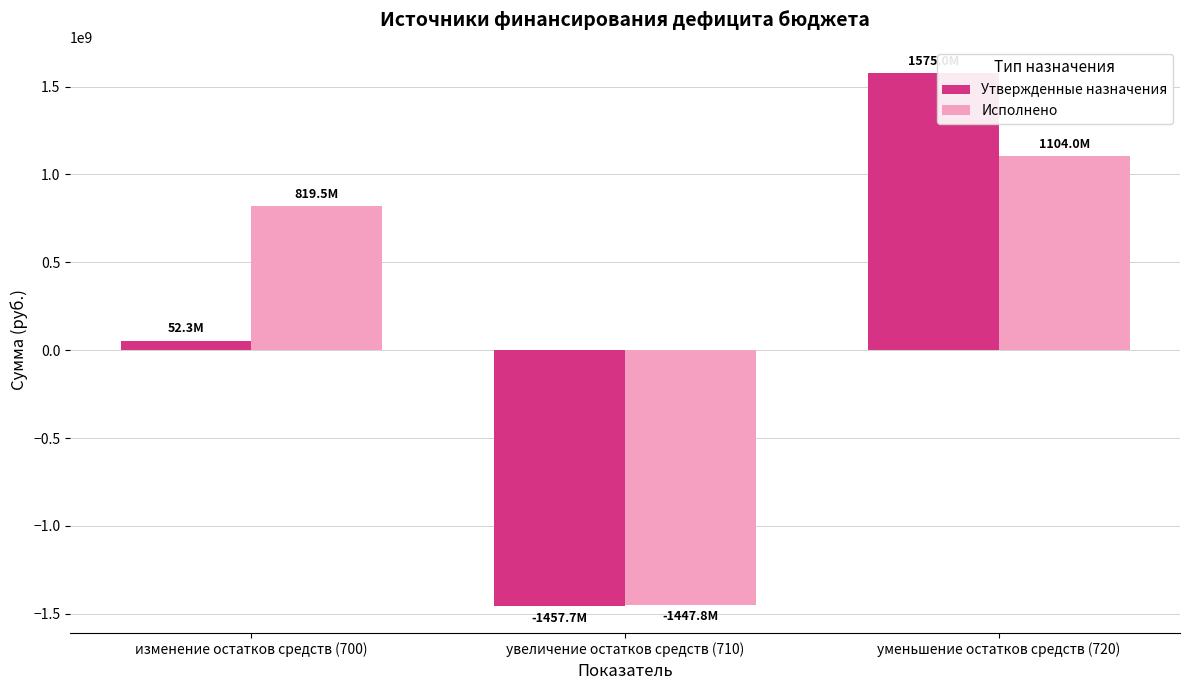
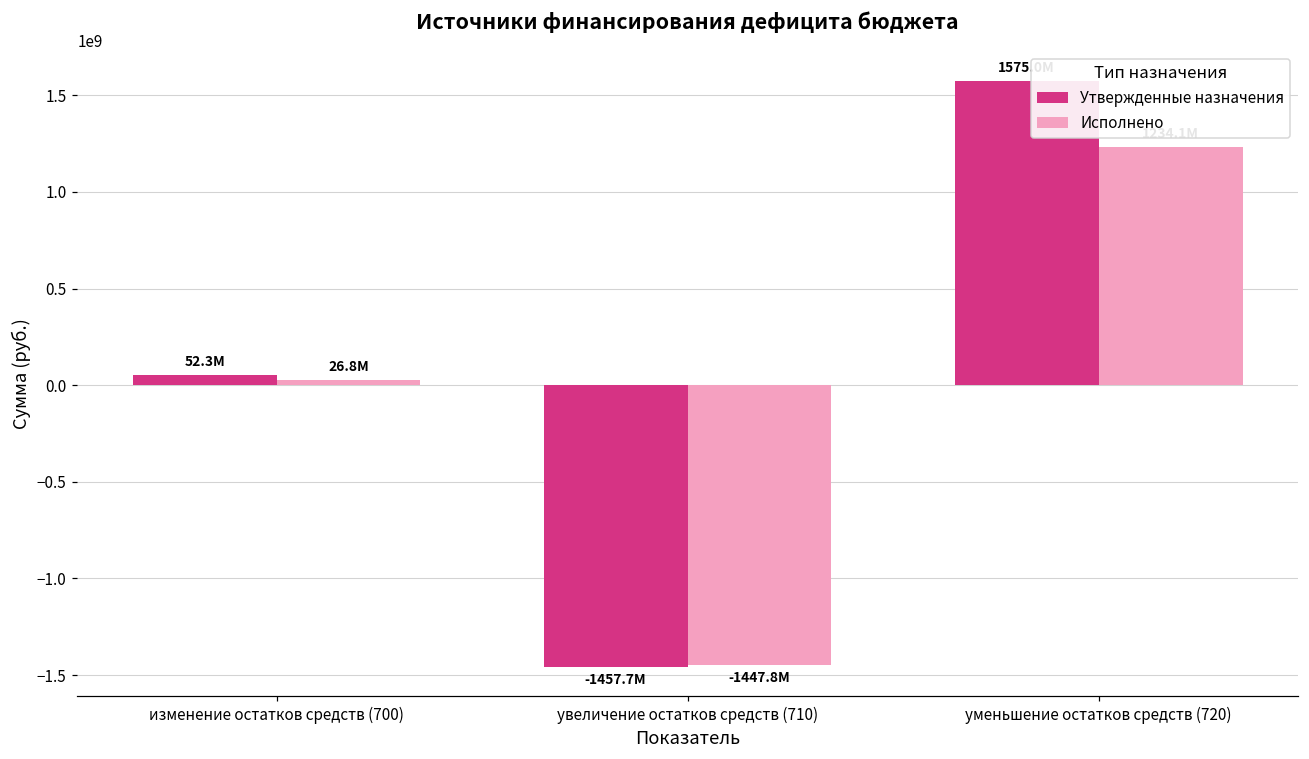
  {
    "Утвержденные назначения": {
      "изменение остатков средств (700)": "52.3M",
      "увеличение остатков средств (710)": "-1457.7M"
    },
    "Исполнено": {
-     "изменение остатков средств (700)": "819.5M",
+     "изменение остатков средств (700)": "26.8M",
      "увеличение остатков средств (710)": "-1447.8M",
-     "уменьшение остатков средств (720)": "1100000000"
+     "уменьшение остатков средств (720)": "1230000000"
    }
  }
